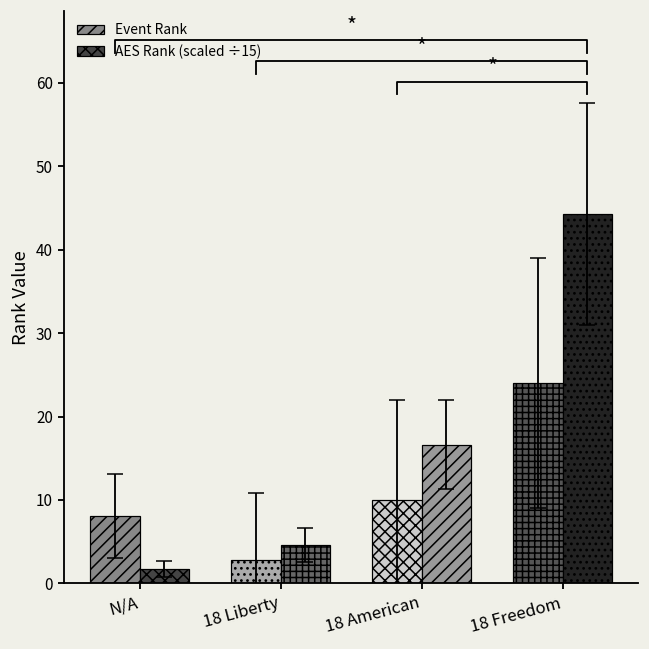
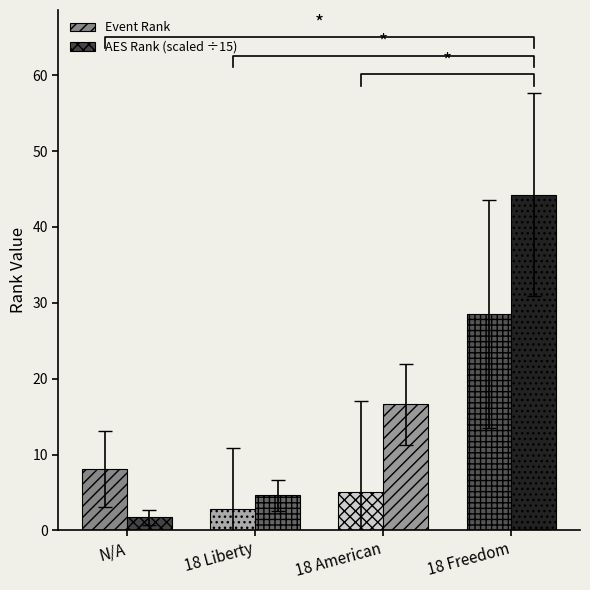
  {
    "Event Rank": {
      "N/A": 8,
      "18 Liberty": 3,
-     "18 American": 10,
-     "18 Freedom": 24
+     "18 American": 5,
+     "18 Freedom": 29
    },
    "AES Rank (scaled ÷15)": {
      "N/A": 2,
      "18 Liberty": 5,
      "18 American": 17,
      "18 Freedom": 44
    }
  }
